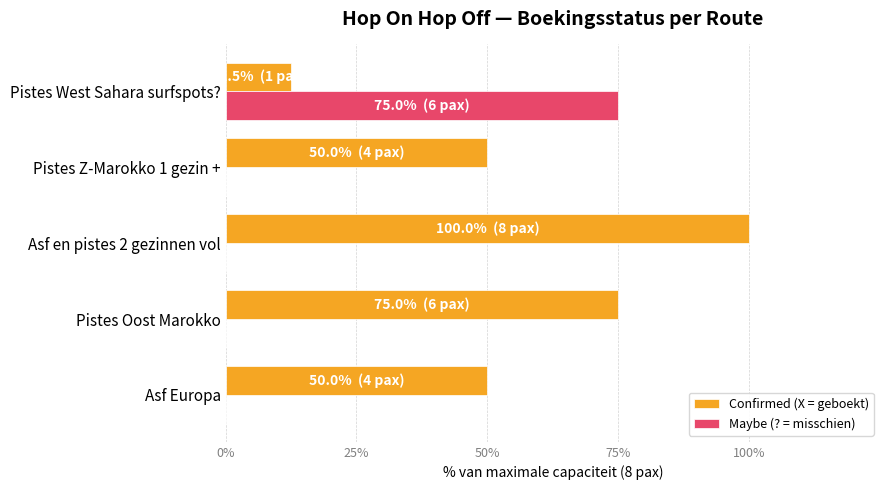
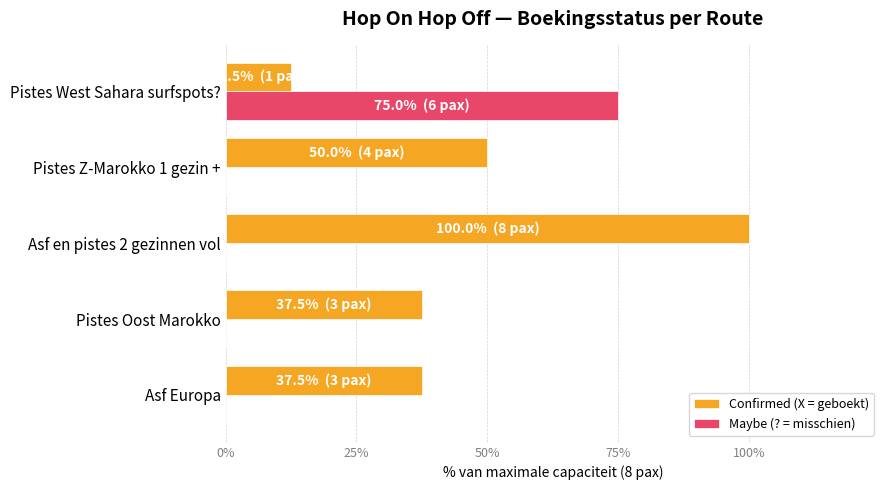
  {
    "Confirmed (X = geboekt)": {
      "Pistes West Sahara surfspots?": "12.5%",
      "Pistes Z-Marokko 1 gezin +": "50.0%",
      "Asf en pistes 2 gezinnen vol": "100.0%",
-     "Pistes Oost Marokko": "75.0% (6 pax)",
-     "Asf Europa": "50.0% (4 pax)"
+     "Pistes Oost Marokko": "37.5% (3 pax)",
+     "Asf Europa": "37.5% (3 pax)"
    },
    "Maybe (? = misschien)": {
      "Pistes West Sahara surfspots?": "75.0%"
    }
  }
